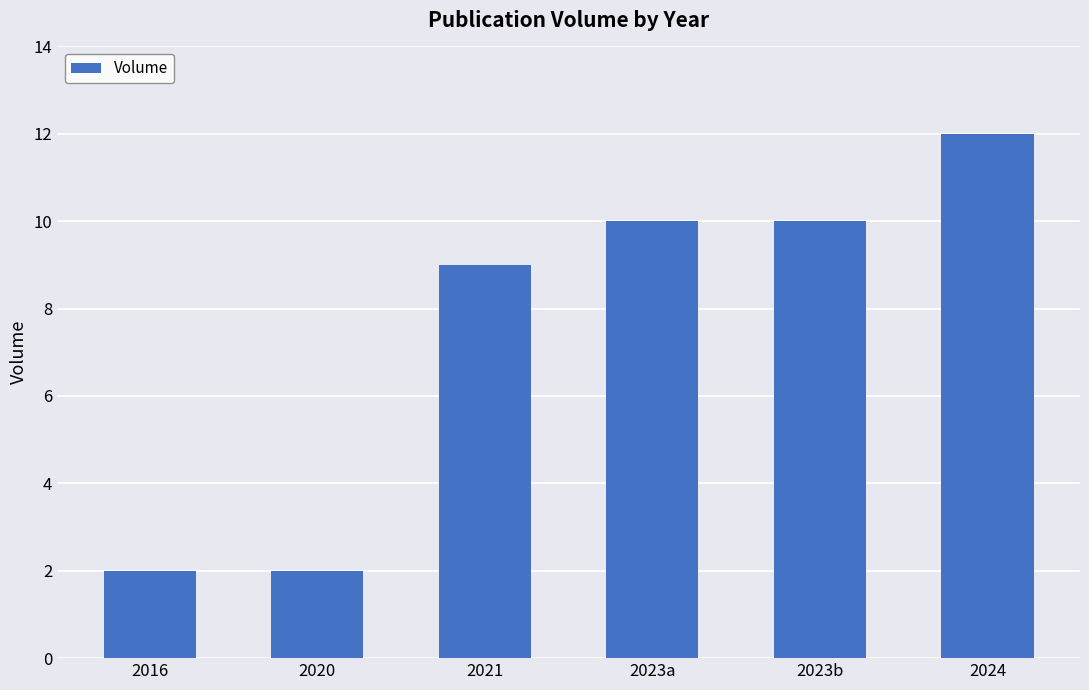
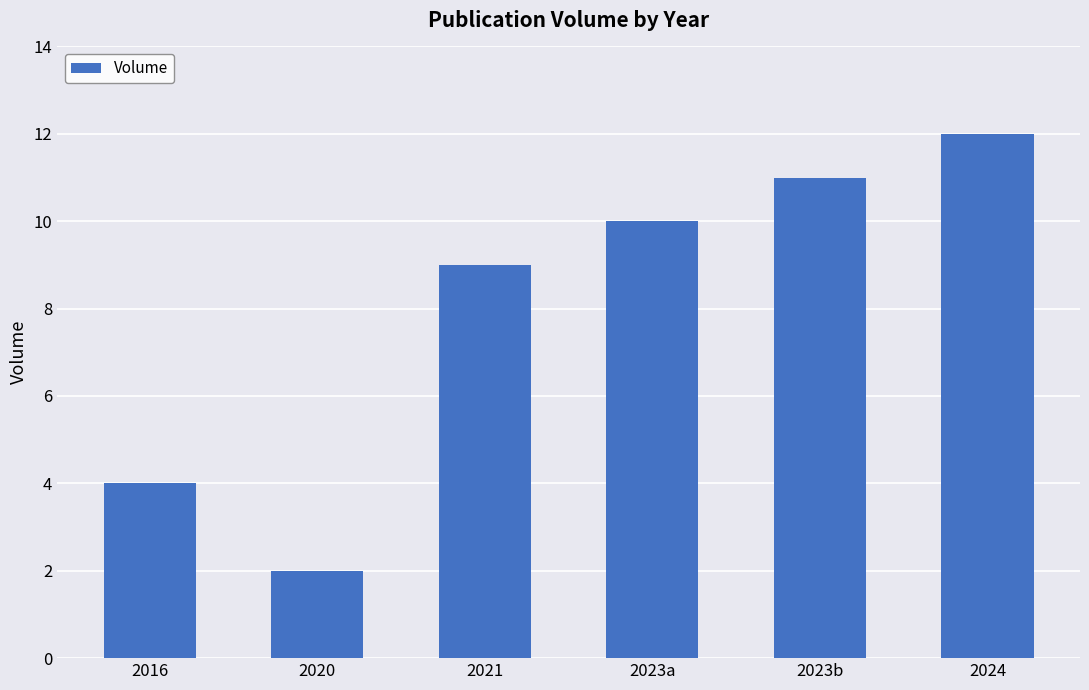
  {
-   "2016": 2,
+   "2016": 4,
    "2020": 2,
    "2021": 9,
    "2023a": 10,
-   "2023b": 10,
+   "2023b": 11,
    "2024": 12
  }
